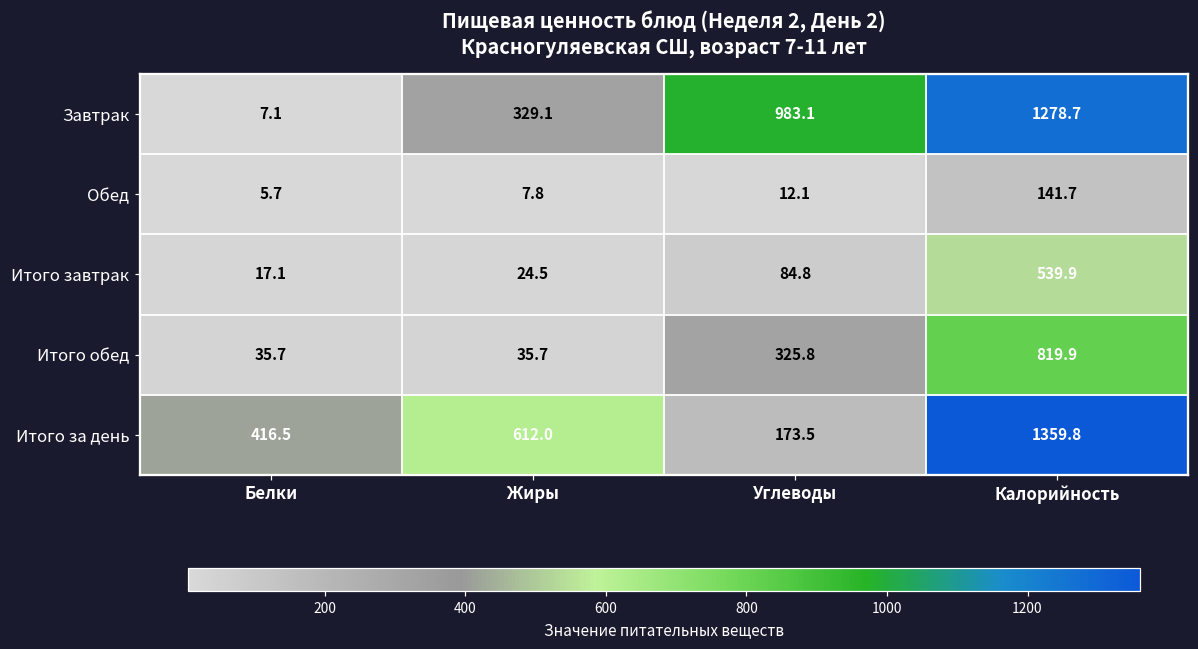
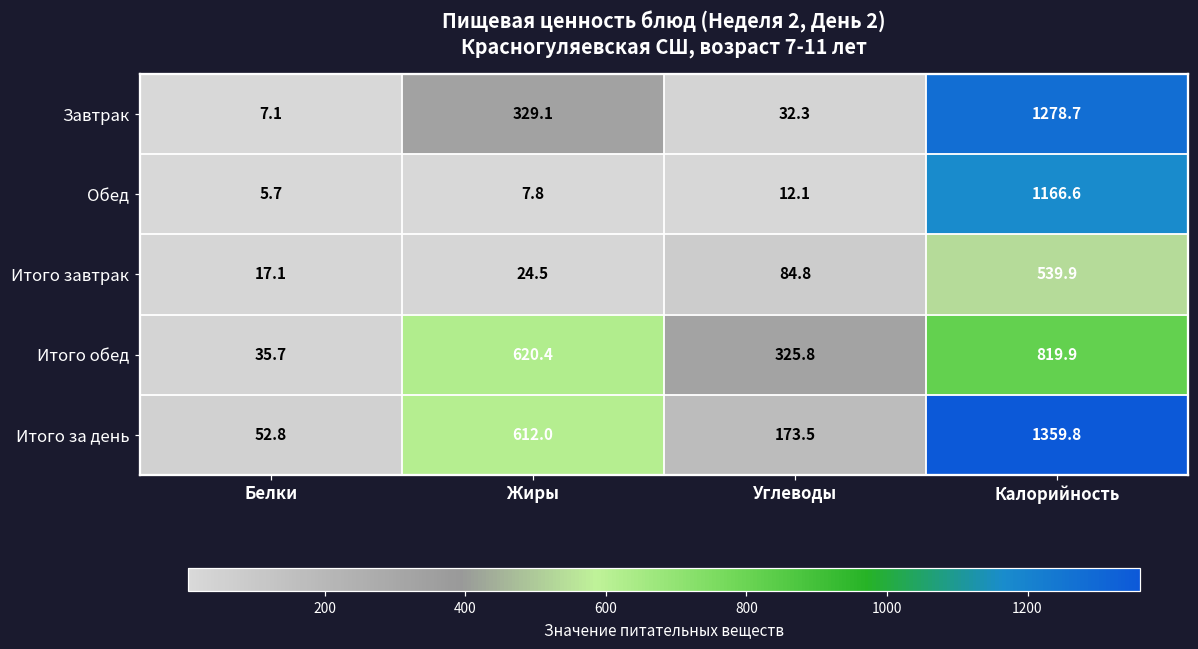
  {
    "Завтрак": {
      "Белки": 7.1,
      "Жиры": 329.1,
-     "Углеводы": 983.1,
+     "Углеводы": 32.3,
      "Калорийность": 1278.7
    },
    "Обед": {
      "Белки": 5.7,
      "Жиры": 7.8,
      "Углеводы": 12.1,
-     "Калорийность": 141.7
+     "Калорийность": 1166.6
    },
    "Итого завтрак": {
      "Белки": 17.1,
      "Жиры": 24.5,
      "Углеводы": 84.8,
      "Калорийность": 539.9
    },
    "Итого обед": {
      "Белки": 35.7,
-     "Жиры": 35.7,
+     "Жиры": 620.4,
      "Углеводы": 325.8,
      "Калорийность": 819.9
    },
    "Итого за день": {
-     "Белки": 416.5,
+     "Белки": 52.8,
      "Жиры": 612.0,
      "Углеводы": 173.5,
      "Калорийность": 1359.8
    }
  }
